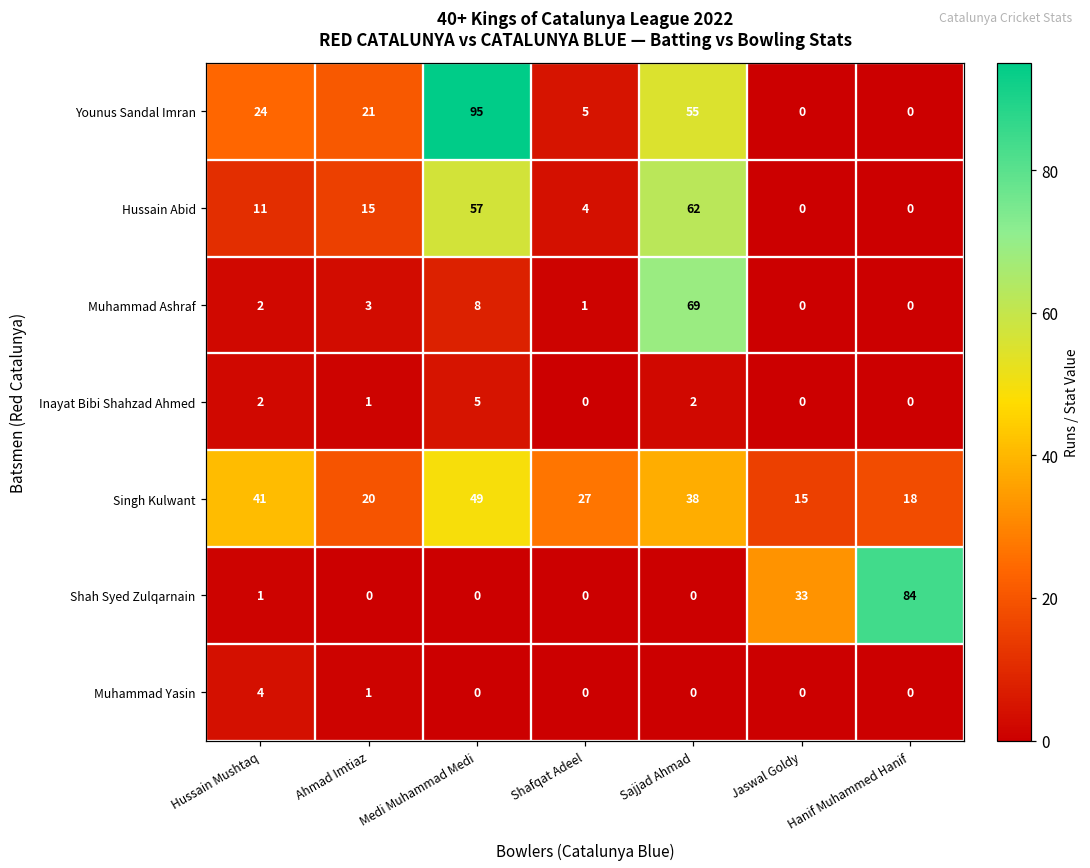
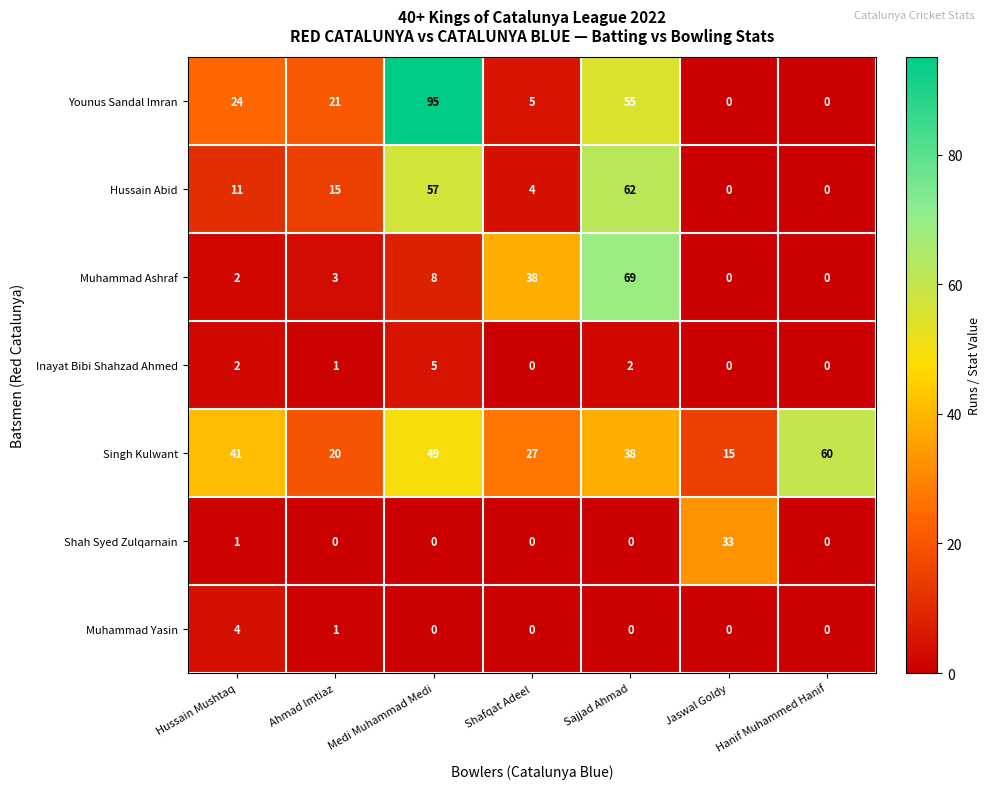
  {
    "Younus Sandal Imran": {
      "Hussain Mushtaq": 24,
      "Ahmad Imtiaz": 21,
      "Medi Muhammad Medi": 95,
      "Shafqat Adeel": 5,
      "Sajjad Ahmad": 55,
      "Jaswal Goldy": 0,
      "Hanif Muhammed Hanif": 0
    },
    "Hussain Abid": {
      "Hussain Mushtaq": 11,
      "Ahmad Imtiaz": 15,
      "Medi Muhammad Medi": 57,
      "Shafqat Adeel": 4,
      "Sajjad Ahmad": 62,
      "Jaswal Goldy": 0,
      "Hanif Muhammed Hanif": 0
    },
    "Muhammad Ashraf": {
      "Hussain Mushtaq": 2,
      "Ahmad Imtiaz": 3,
      "Medi Muhammad Medi": 8,
-     "Shafqat Adeel": 1,
+     "Shafqat Adeel": 38,
      "Sajjad Ahmad": 69,
      "Jaswal Goldy": 0,
      "Hanif Muhammed Hanif": 0
    },
    "Inayat Bibi Shahzad Ahmed": {
      "Hussain Mushtaq": 2,
      "Ahmad Imtiaz": 1,
      "Medi Muhammad Medi": 5,
      "Shafqat Adeel": 0,
      "Sajjad Ahmad": 2,
      "Jaswal Goldy": 0,
      "Hanif Muhammed Hanif": 0
    },
    "Singh Kulwant": {
      "Hussain Mushtaq": 41,
      "Ahmad Imtiaz": 20,
      "Medi Muhammad Medi": 49,
      "Shafqat Adeel": 27,
      "Sajjad Ahmad": 38,
      "Jaswal Goldy": 15,
-     "Hanif Muhammed Hanif": 18
+     "Hanif Muhammed Hanif": 60
    },
    "Shah Syed Zulqarnain": {
      "Hussain Mushtaq": 1,
      "Ahmad Imtiaz": 0,
      "Medi Muhammad Medi": 0,
      "Shafqat Adeel": 0,
      "Sajjad Ahmad": 0,
      "Jaswal Goldy": 33,
-     "Hanif Muhammed Hanif": 84
+     "Hanif Muhammed Hanif": 0
    },
    "Muhammad Yasin": {
      "Hussain Mushtaq": 4,
      "Ahmad Imtiaz": 1,
      "Medi Muhammad Medi": 0,
      "Shafqat Adeel": 0,
      "Sajjad Ahmad": 0,
      "Jaswal Goldy": 0,
      "Hanif Muhammed Hanif": 0
    }
  }
